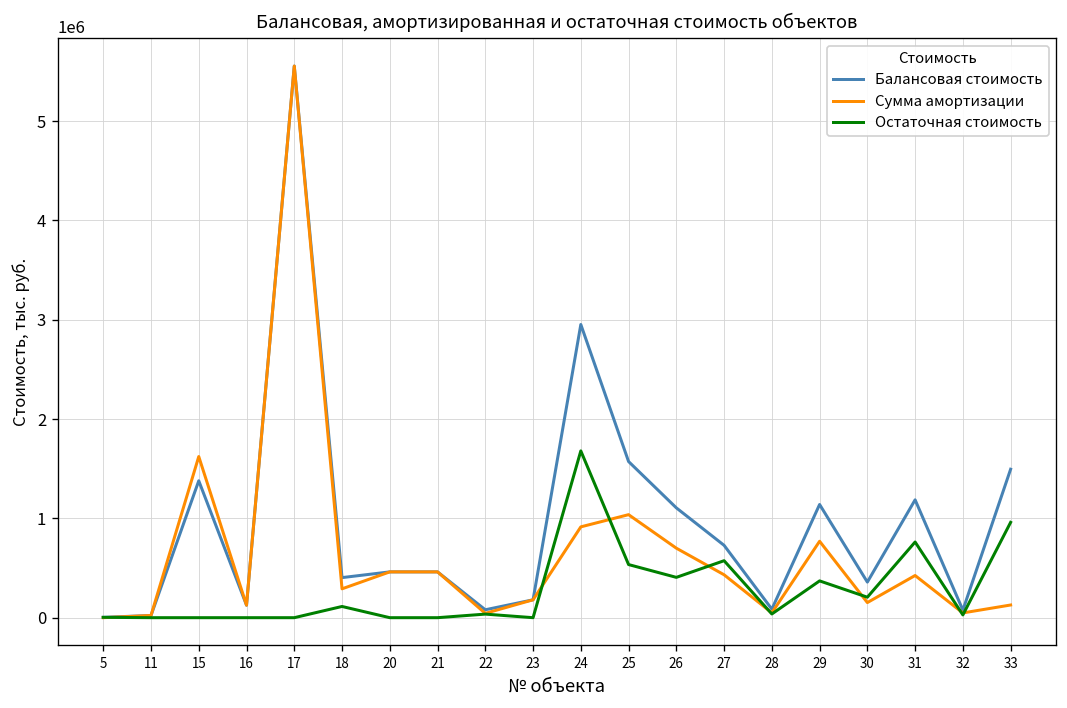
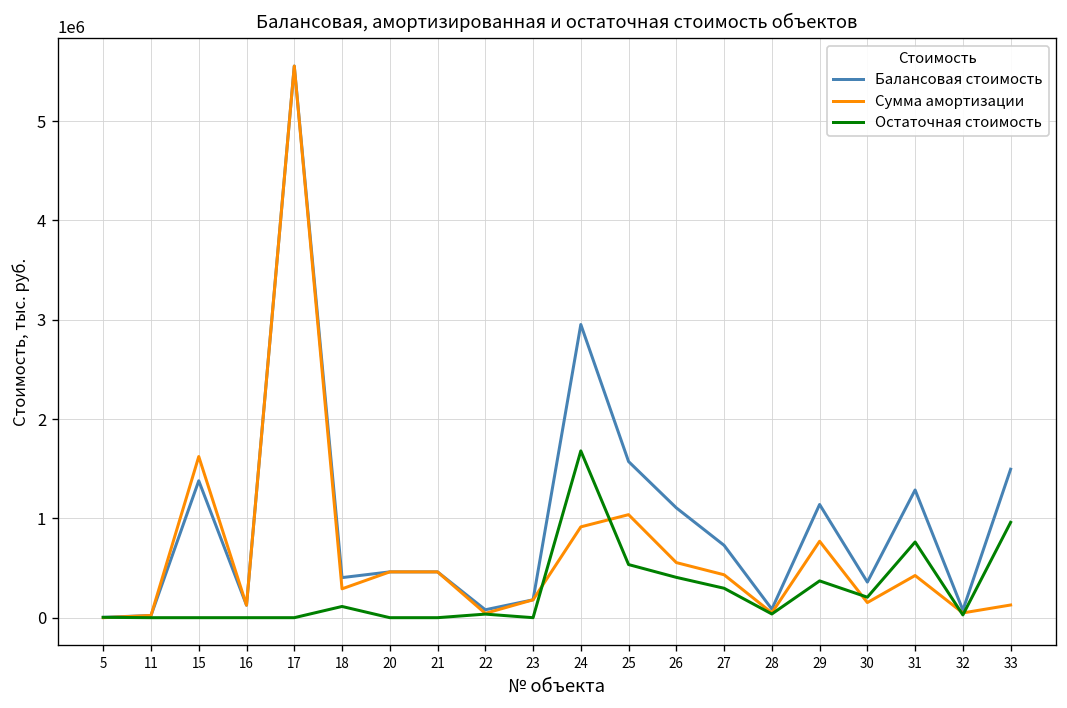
  {
    "Балансовая стоимость": {
      "15": 1400000,
      "18": 400000,
      "22": 100000,
      "24": 3000000,
      "25": 1600000,
      "26": 1100000,
      "27": 700000,
      "28": 100000,
      "29": 1100000,
      "30": 400000,
-     "31": 1200000,
+     "31": 1300000,
      "33": 1500000
    },
    "Сумма амортизации": {
      "15": 1600000,
      "18": 300000,
      "24": 900000,
      "25": 1000000,
-     "26": 700000,
+     "26": 600000,
      "27": 400000,
      "29": 800000,
      "30": 200000,
      "31": 400000,
      "33": 100000
    },
    "Остаточная стоимость": {
      "15": 0,
      "16": 0,
      "17": 0,
      "18": 100000,
      "20": 0,
      "21": 0,
      "23": 0,
      "24": 1700000,
      "25": 500000,
      "26": 400000,
-     "27": 600000,
+     "27": 300000,
      "29": 400000,
      "30": 200000,
      "31": 800000,
      "33": 1000000
    }
  }
